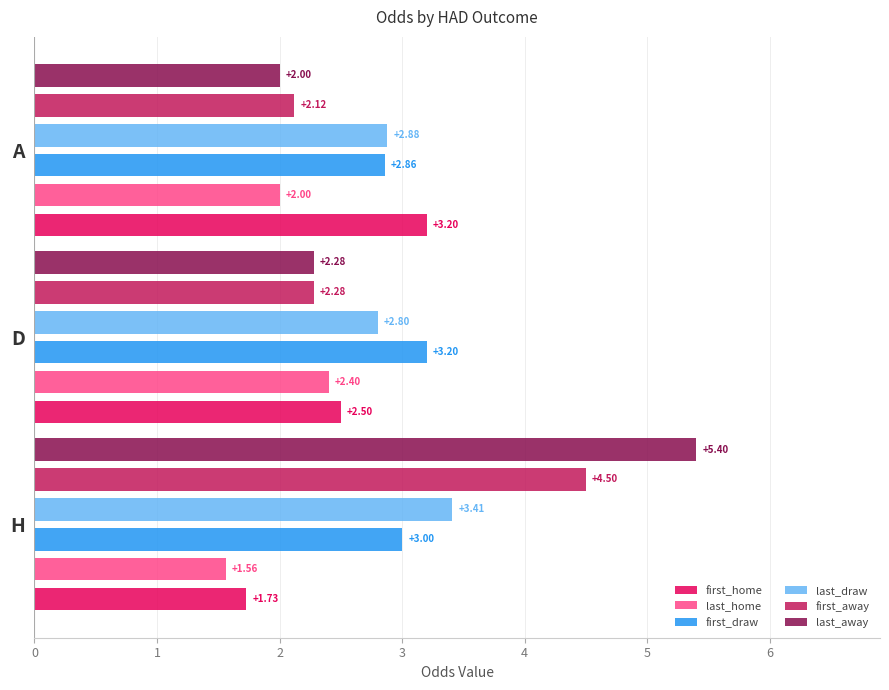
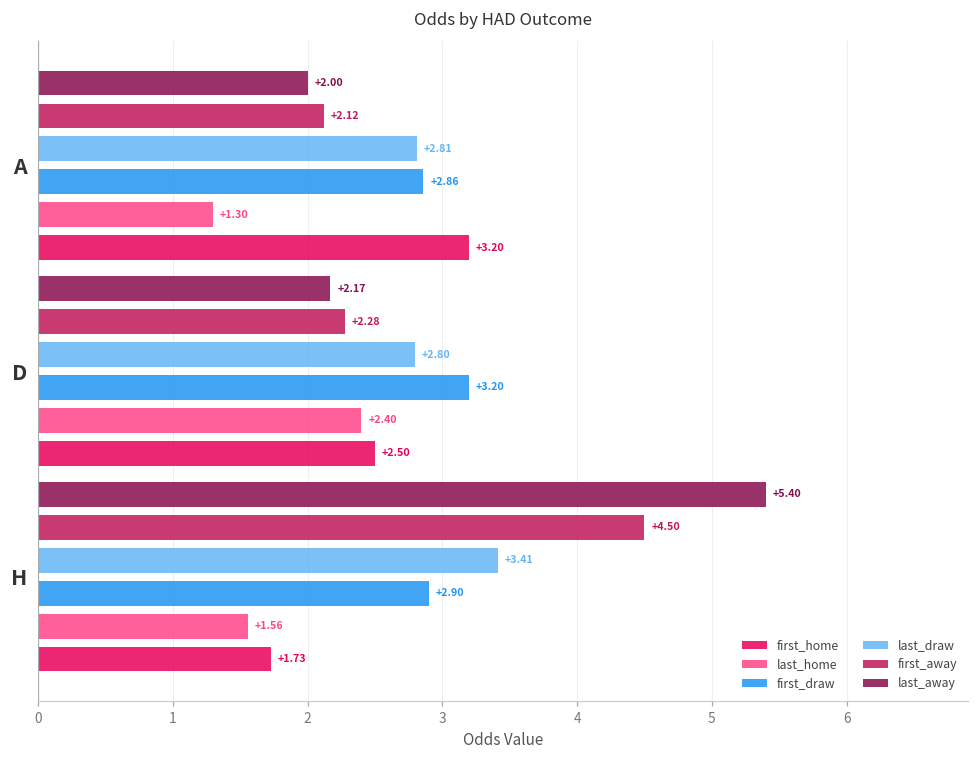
  {
    "last_home": {
-     "A": "+2.00",
+     "A": "+1.30",
      "D": "+2.40",
      "H": "+1.56"
    },
    "first_draw": {
      "A": "+2.86",
      "D": "+3.20",
-     "H": "+3.00"
+     "H": "+2.90"
    },
    "last_draw": {
-     "A": "+2.88",
+     "A": "+2.81",
      "D": "+2.80",
      "H": "+3.41"
    },
    "last_away": {
      "A": "+2.00",
-     "D": "+2.28",
+     "D": "+2.17",
      "H": "+5.40"
    }
  }
